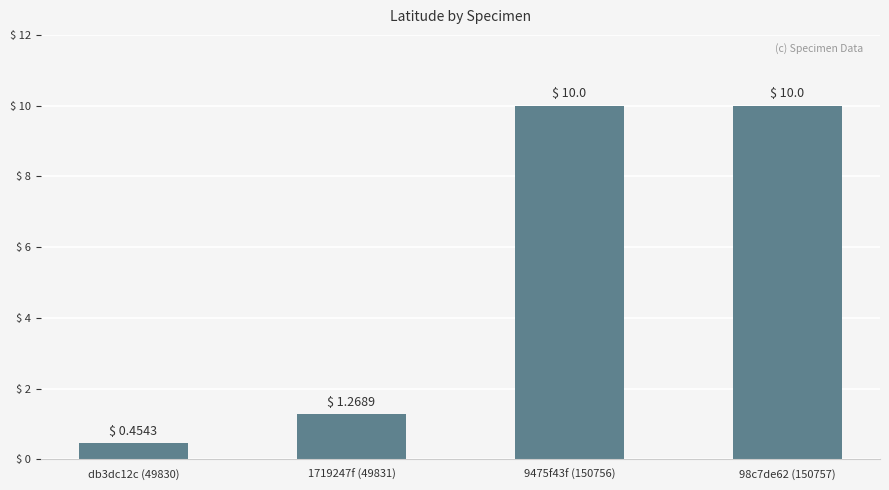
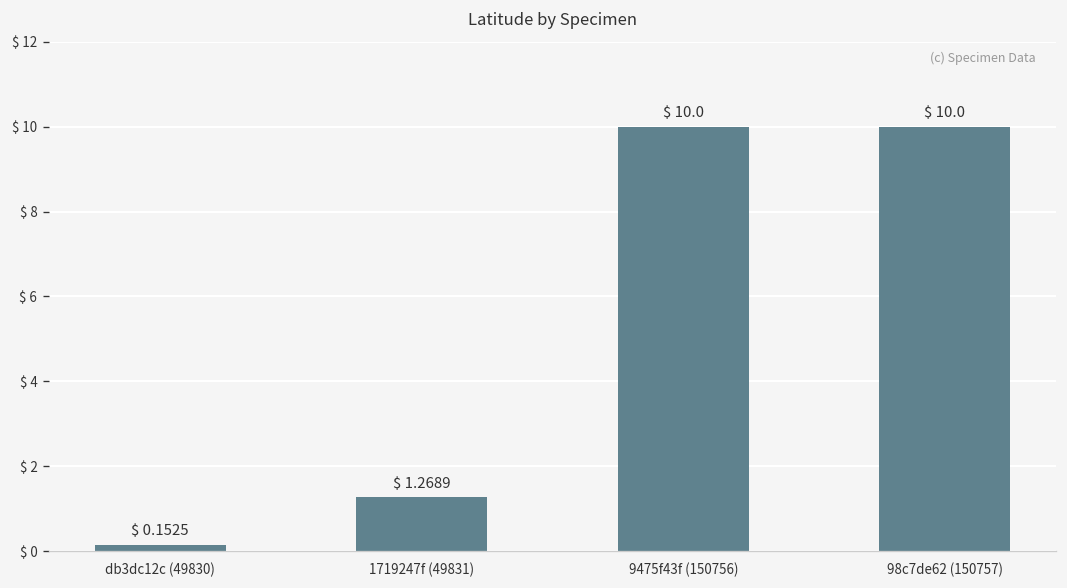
  {
-   "db3dc12c (49830)": 0.4543,
+   "db3dc12c (49830)": 0.1525,
    "1719247f (49831)": 1.2689,
    "9475f43f (150756)": 10.0,
    "98c7de62 (150757)": 10.0
  }
